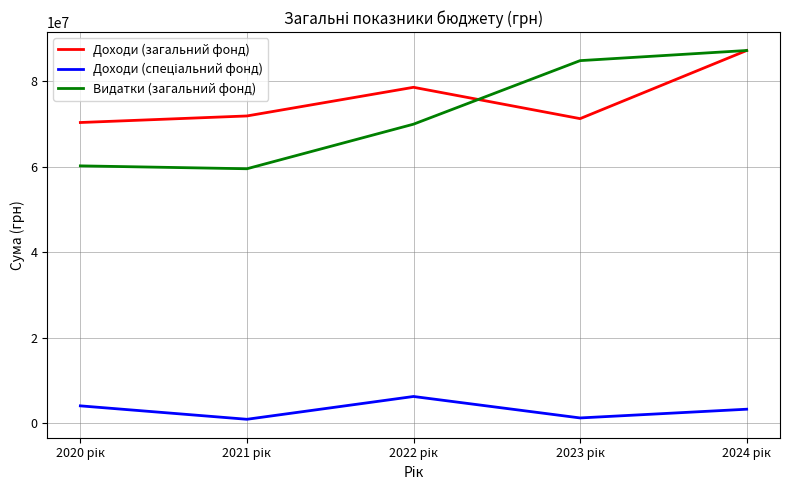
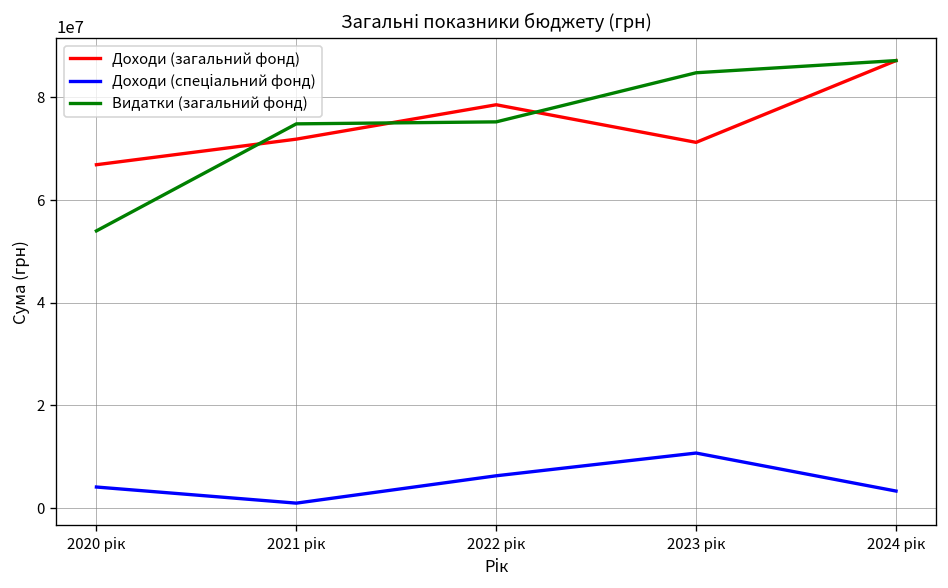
  {
    "Доходи (загальний фонд)": {
-     "2020 рік": 70000000,
+     "2020 рік": 67000000,
      "2021 рік": 72000000,
      "2022 рік": 79000000,
      "2023 рік": 71000000
    },
    "Доходи (спеціальний фонд)": {
      "2020 рік": 4000000,
      "2021 рік": 1000000,
      "2022 рік": 6000000,
-     "2023 рік": 1000000,
+     "2023 рік": 11000000,
      "2024 рік": 3000000
    },
    "Видатки (загальний фонд)": {
-     "2020 рік": 60000000,
-     "2021 рік": 60000000,
-     "2022 рік": 70000000,
+     "2020 рік": 54000000,
+     "2021 рік": 75000000,
+     "2022 рік": 75000000,
      "2023 рік": 85000000
    }
  }
